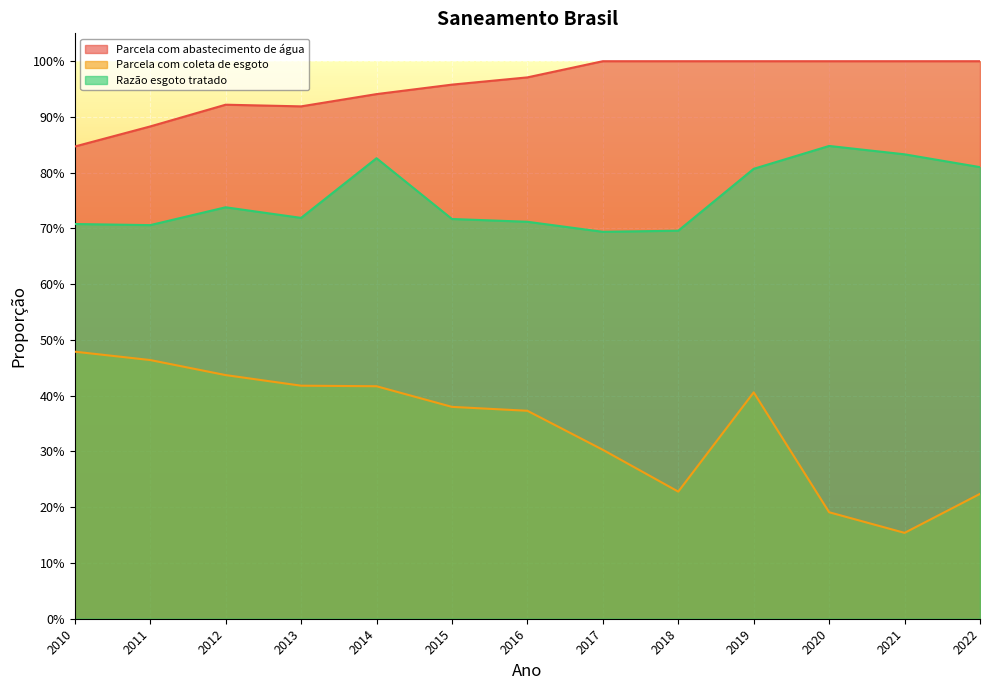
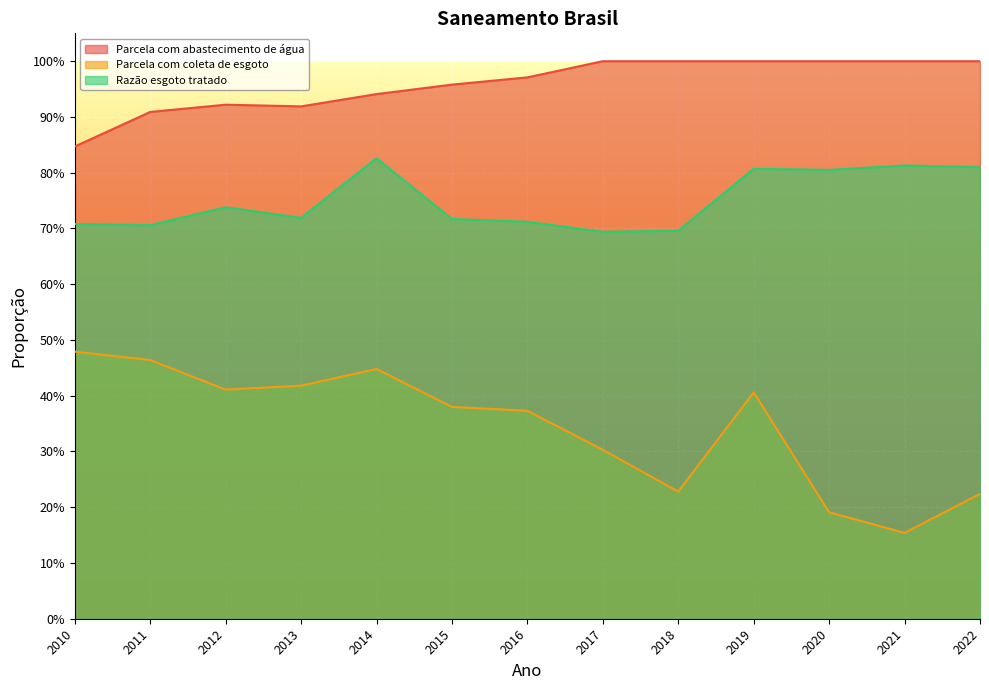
  {
    "Parcela com abastecimento de água": {
      "2010": "85%",
-     "2011": "88%",
+     "2011": "91%",
      "2012": "92%",
      "2013": "92%",
      "2014": "94%",
      "2015": "96%",
      "2016": "97%",
      "2017": "100%",
      "2018": "100%",
      "2019": "100%",
      "2020": "100%",
      "2021": "100%",
      "2022": "100%"
    },
    "Parcela com coleta de esgoto": {
      "2010": "48%",
      "2011": "46%",
-     "2012": "44%",
+     "2012": "41%",
      "2013": "42%",
-     "2014": "42%",
+     "2014": "45%",
      "2015": "38%",
      "2016": "37%",
      "2017": "30%",
      "2018": "23%",
      "2019": "41%",
      "2020": "19%",
      "2021": "15%",
      "2022": "22%"
    },
    "Razão esgoto tratado": {
      "2010": "71%",
      "2011": "71%",
      "2012": "74%",
      "2013": "72%",
      "2014": "83%",
      "2015": "72%",
      "2016": "71%",
      "2017": "69%",
      "2018": "70%",
      "2019": "81%",
-     "2020": "85%",
-     "2021": "83%",
+     "2020": "81%",
+     "2021": "81%",
      "2022": "81%"
    }
  }
